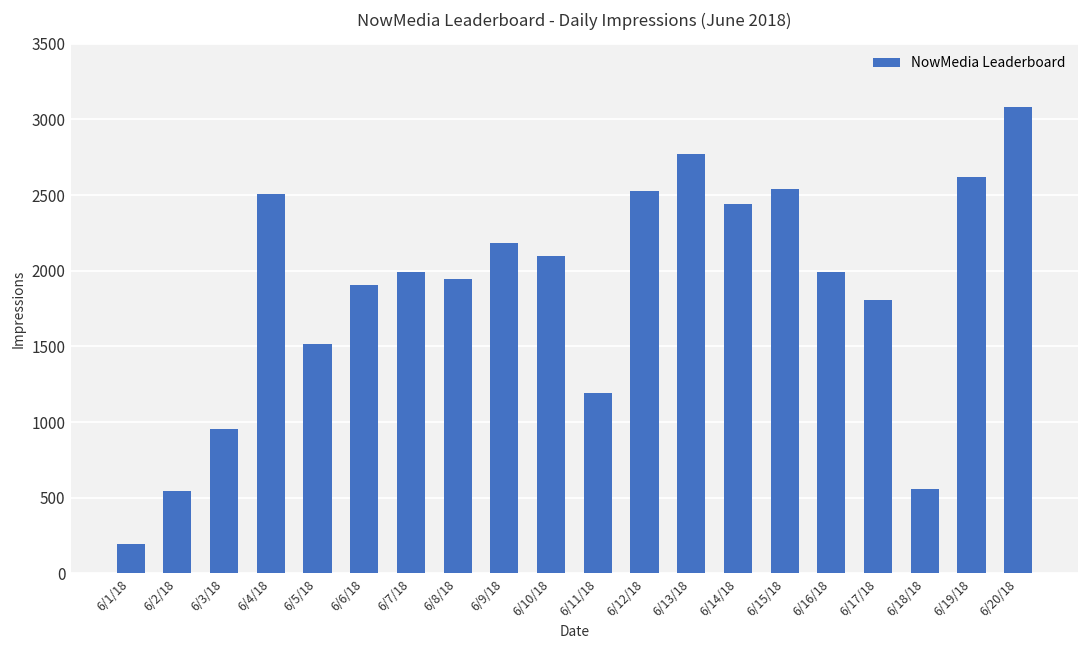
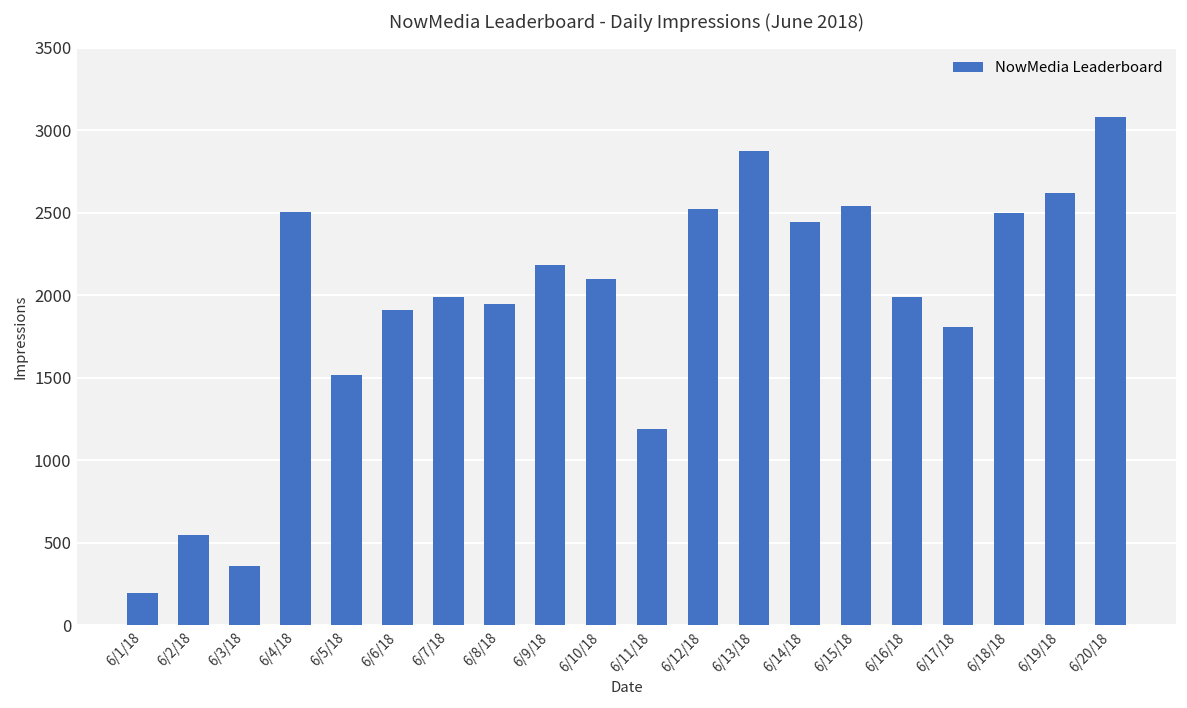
  {
    "6/1/18": 190,
    "6/2/18": 550,
-   "6/3/18": 960,
+   "6/3/18": 360,
    "6/4/18": 2510,
    "6/5/18": 1520,
    "6/6/18": 1910,
    "6/7/18": 1990,
    "6/8/18": 1950,
    "6/9/18": 2190,
    "6/10/18": 2100,
    "6/11/18": 1190,
    "6/12/18": 2530,
-   "6/13/18": 2770,
+   "6/13/18": 2870,
    "6/14/18": 2440,
    "6/15/18": 2540,
    "6/16/18": 1990,
    "6/17/18": 1810,
-   "6/18/18": 560,
+   "6/18/18": 2500,
    "6/19/18": 2620,
    "6/20/18": 3080
  }
